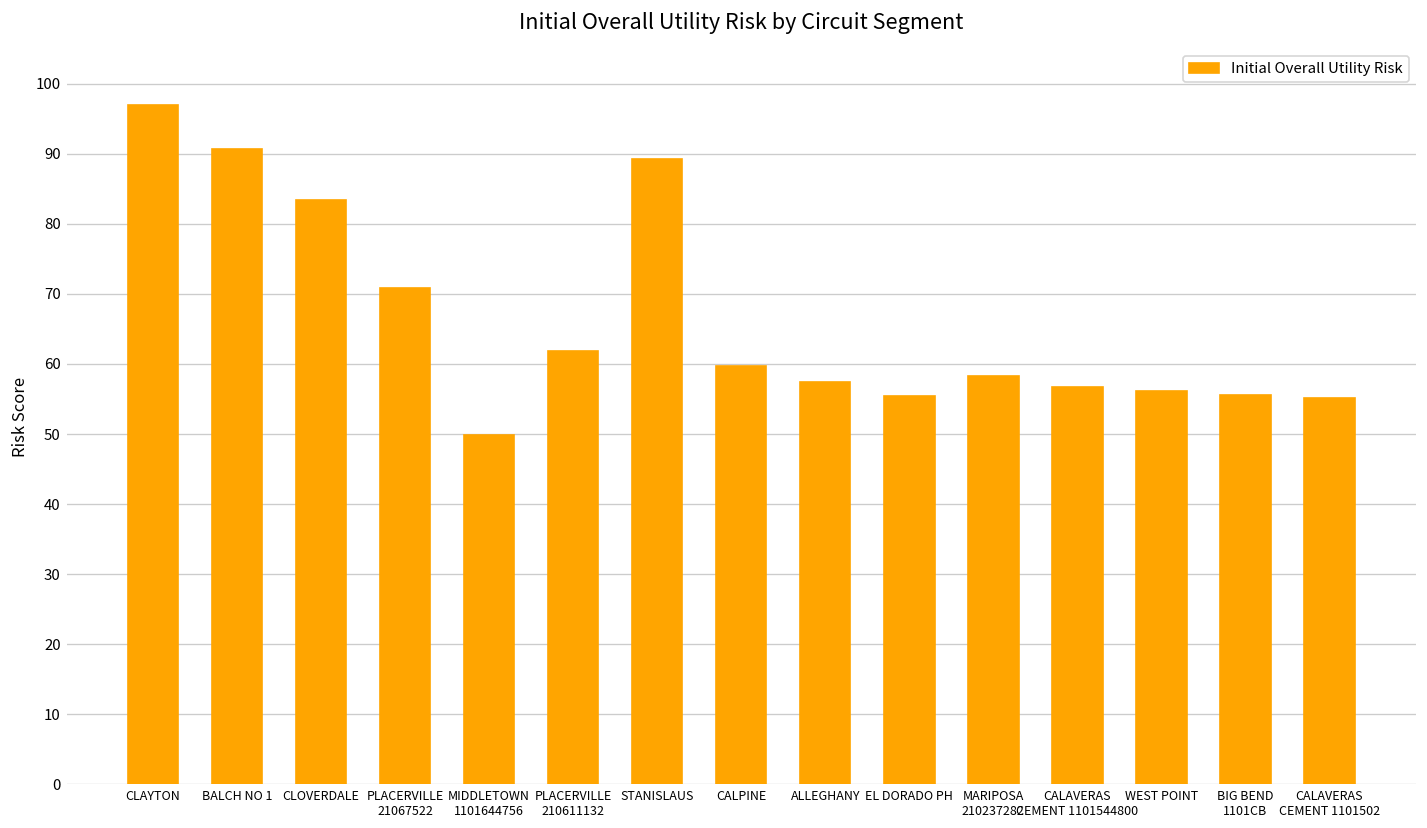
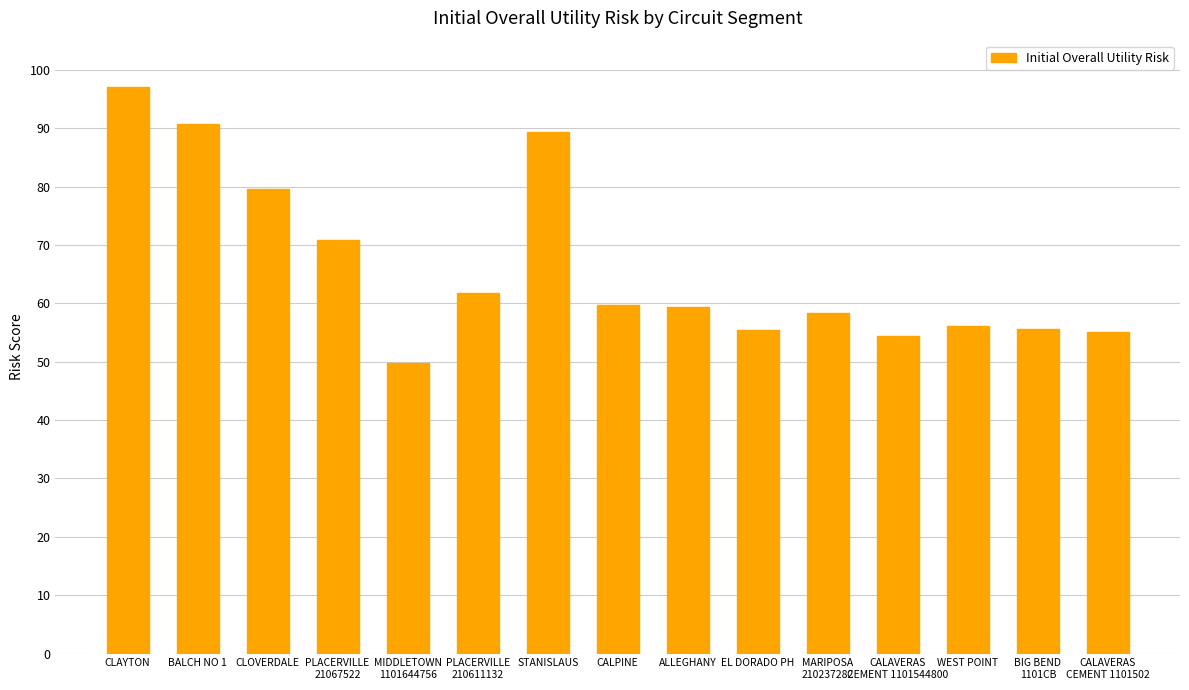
  {
    "CLAYTON": 97,
    "BALCH NO 1": 91,
-   "CLOVERDALE": 83,
+   "CLOVERDALE": 80,
    "PLACERVILLE 21067522": 71,
    "MIDDLETOWN 1101644756": 50,
    "PLACERVILLE 210611132": 62,
    "STANISLAUS": 89,
    "CALPINE": 60,
-   "ALLEGHANY": 57,
+   "ALLEGHANY": 59,
    "EL DORADO PH": 55,
    "MARIPOSA 210237282": 58,
-   "CALAVERAS CEMENT 1101544800": 57,
+   "CALAVERAS CEMENT 1101544800": 54,
    "BIG BEND 1101CB": 56,
    "CALAVERAS CEMENT 1101502": 55
  }
